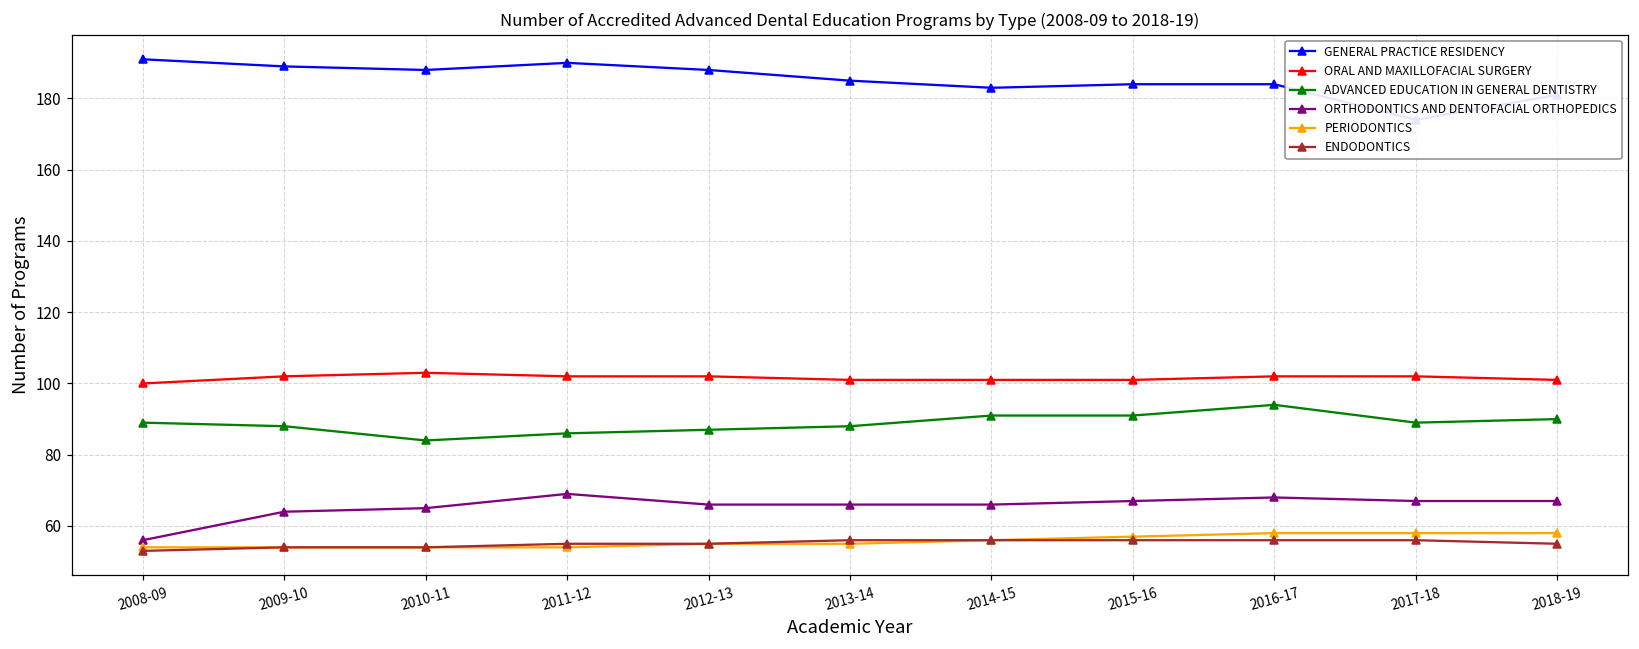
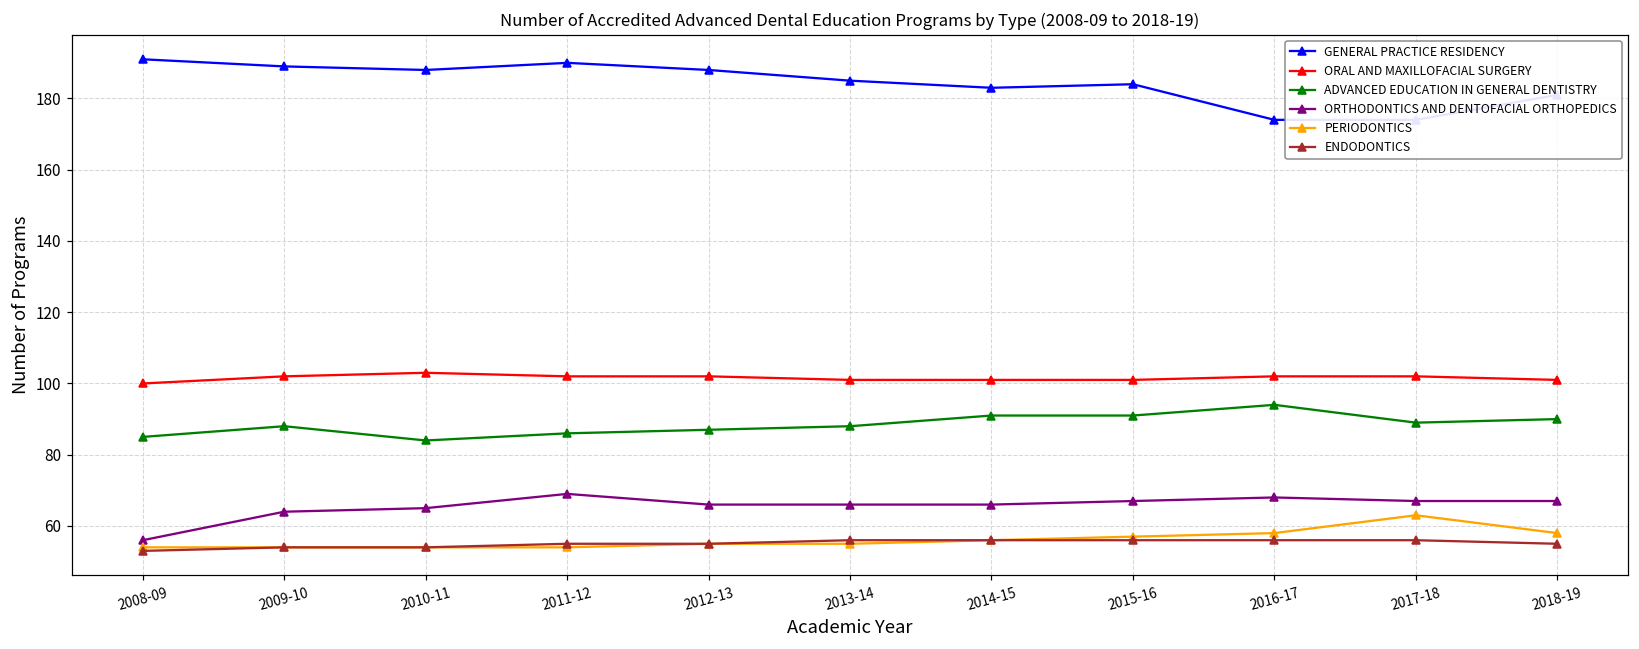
  {
    "GENERAL PRACTICE RESIDENCY": {
      "2008-09": 191,
      "2009-10": 189,
      "2010-11": 188,
      "2011-12": 190,
      "2012-13": 188,
      "2013-14": 185,
      "2014-15": 183,
      "2015-16": 184,
-     "2016-17": 184
+     "2016-17": 174
    },
    "ORAL AND MAXILLOFACIAL SURGERY": {
      "2008-09": 100,
      "2009-10": 102,
      "2010-11": 103,
      "2011-12": 102,
      "2012-13": 102,
      "2013-14": 101,
      "2014-15": 101,
      "2015-16": 101,
      "2016-17": 102,
      "2017-18": 102,
      "2018-19": 101
    },
    "ADVANCED EDUCATION IN GENERAL DENTISTRY": {
-     "2008-09": 89,
+     "2008-09": 85,
      "2009-10": 88,
      "2010-11": 84,
      "2011-12": 86,
      "2012-13": 87,
      "2013-14": 88,
      "2014-15": 91,
      "2015-16": 91,
      "2016-17": 94,
      "2017-18": 89,
      "2018-19": 90
    },
    "ORTHODONTICS AND DENTOFACIAL ORTHOPEDICS": {
      "2008-09": 56,
      "2009-10": 64,
      "2010-11": 65,
      "2011-12": 69,
      "2012-13": 66,
      "2013-14": 66,
      "2014-15": 66,
      "2015-16": 67,
      "2016-17": 68,
      "2017-18": 67,
      "2018-19": 67
    },
    "PERIODONTICS": {
      "2008-09": 54,
      "2011-12": 54,
      "2013-14": 55,
      "2015-16": 57,
      "2016-17": 58,
-     "2017-18": 58,
+     "2017-18": 63,
      "2018-19": 58
    },
    "ENDODONTICS": {
      "2008-09": 53,
      "2011-12": 55,
      "2013-14": 56,
      "2015-16": 56,
      "2016-17": 56,
      "2017-18": 56,
      "2018-19": 55
    }
  }
